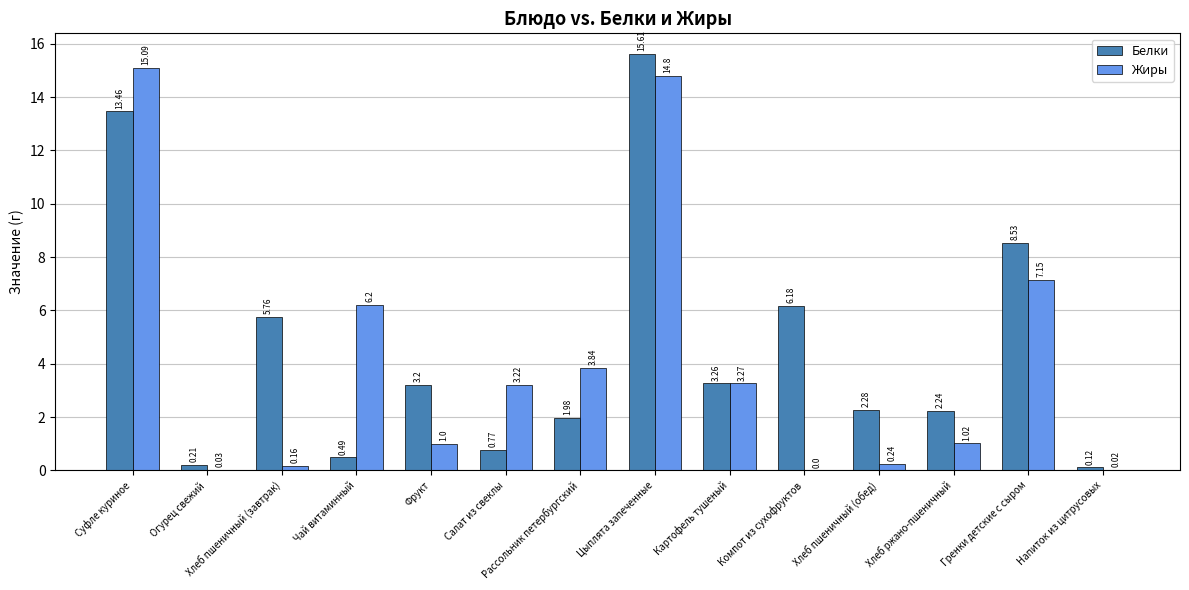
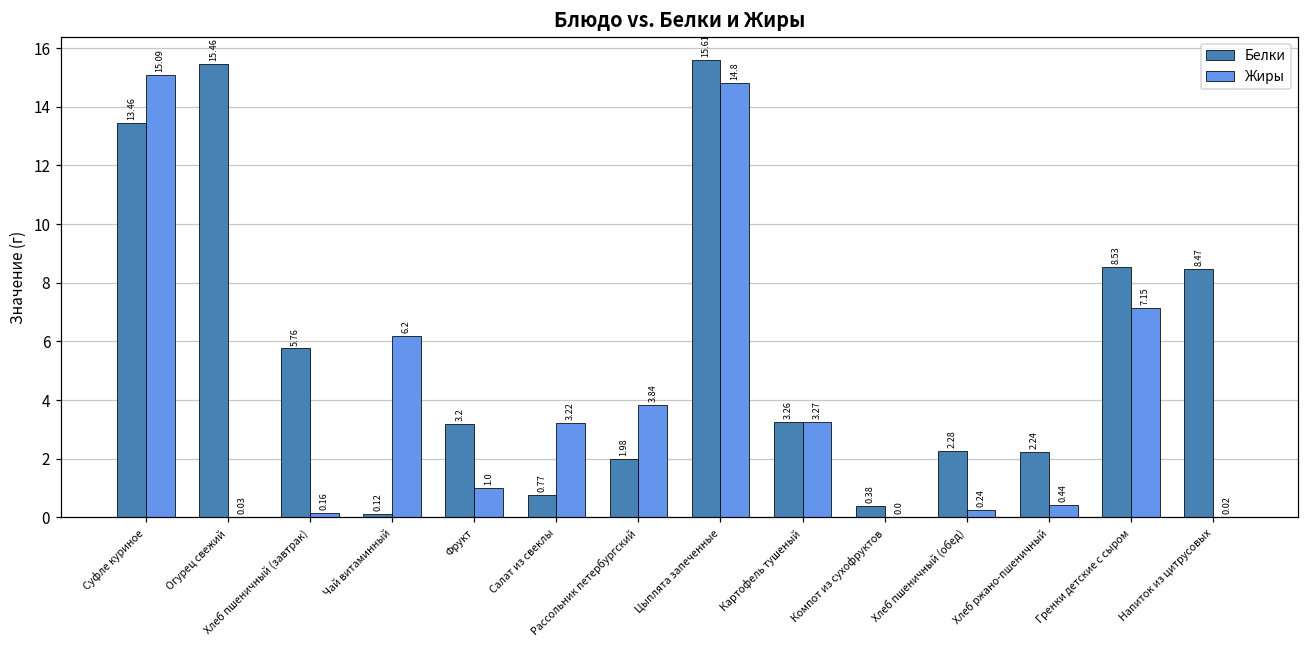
  {
    "Белки": {
      "Суфле куриное": 13.46,
-     "Огурец свежий": 0.21,
+     "Огурец свежий": 15.46,
      "Хлеб пшеничный (завтрак)": 5.76,
-     "Чай витаминный": 0.49,
+     "Чай витаминный": 0.12,
      "Фрукт": 3.2,
      "Салат из свеклы": 0.77,
      "Рассольник петербургский": 1.98,
      "Цыплята запеченные": 15.61,
      "Картофель тушеный": 3.26,
-     "Компот из сухофруктов": 6.18,
+     "Компот из сухофруктов": 0.38,
      "Хлеб пшеничный (обед)": 2.28,
      "Хлеб ржано-пшеничный": 2.24,
      "Гренки детские с сыром": 8.53,
-     "Напиток из цитрусовых": 0.12
+     "Напиток из цитрусовых": 8.47
    },
    "Жиры": {
      "Суфле куриное": 15.09,
      "Огурец свежий": 0.03,
      "Хлеб пшеничный (завтрак)": 0.16,
      "Чай витаминный": 6.2,
      "Фрукт": 1.0,
      "Салат из свеклы": 3.22,
      "Рассольник петербургский": 3.84,
      "Цыплята запеченные": 14.8,
      "Картофель тушеный": 3.27,
      "Компот из сухофруктов": 0.0,
      "Хлеб пшеничный (обед)": 0.24,
-     "Хлеб ржано-пшеничный": 1.02,
+     "Хлеб ржано-пшеничный": 0.44,
      "Гренки детские с сыром": 7.15,
      "Напиток из цитрусовых": 0.02
    }
  }
